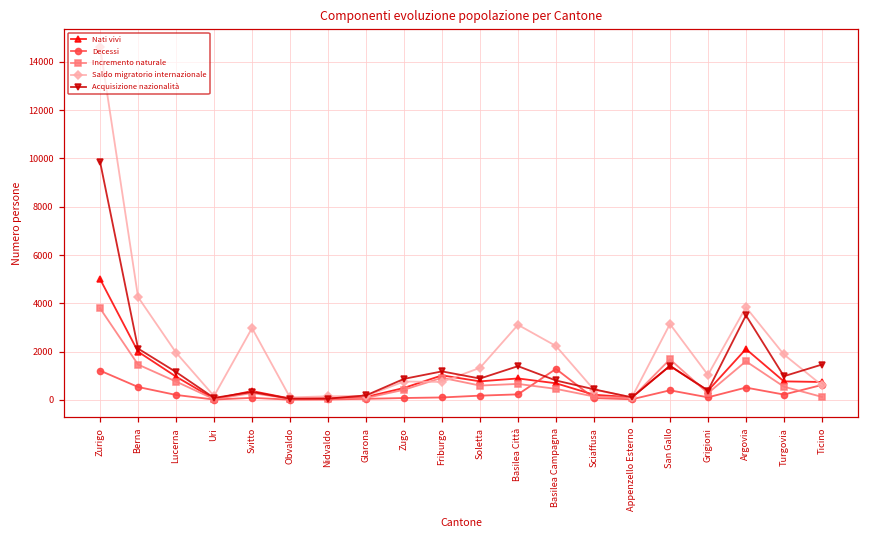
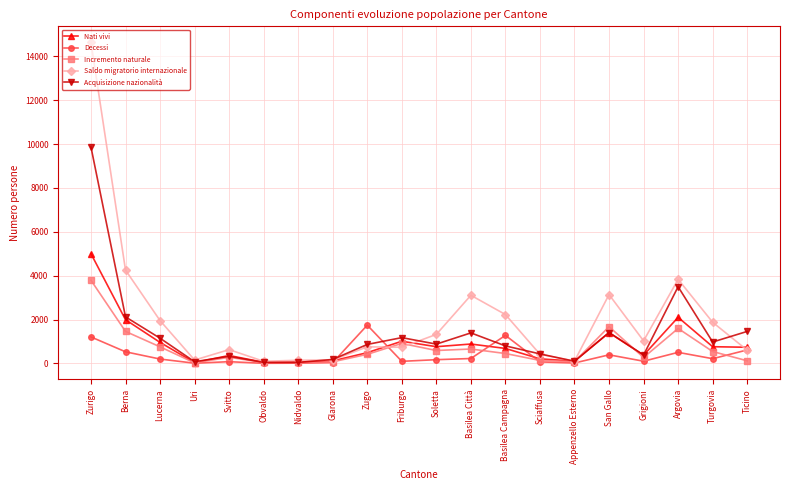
  {
    "Decessi": {
      "Zurigo": 1200,
      "Berna": 500,
      "Lucerna": 200,
      "Svitto": 100,
-     "Zugo": 100,
+     "Zugo": 1700,
      "Friburgo": 100,
      "Soletta": 200,
      "Basilea Città": 200,
      "Basilea Campagna": 1300,
      "San Gallo": 400,
      "Grigioni": 100,
      "Argovia": 500,
      "Turgovia": 200
    },
    "Incremento naturale": {
      "Zurigo": 3800,
      "Berna": 1500,
      "Lucerna": 800,
      "Soletta": 600,
      "Basilea Città": 700,
      "Basilea Campagna": 500,
      "San Gallo": 1700,
      "Argovia": 1600,
      "Turgovia": 500,
      "Ticino": 100
    },
    "Saldo migratorio internazionale": {
      "Berna": 4300,
      "Lucerna": 2000,
-     "Svitto": 3000,
+     "Svitto": 600,
      "Friburgo": 700,
      "Soletta": 1300,
      "Basilea Città": 3100,
      "Basilea Campagna": 2200,
      "San Gallo": 3100,
      "Grigioni": 1000,
      "Argovia": 3800,
      "Turgovia": 1900
    }
  }
